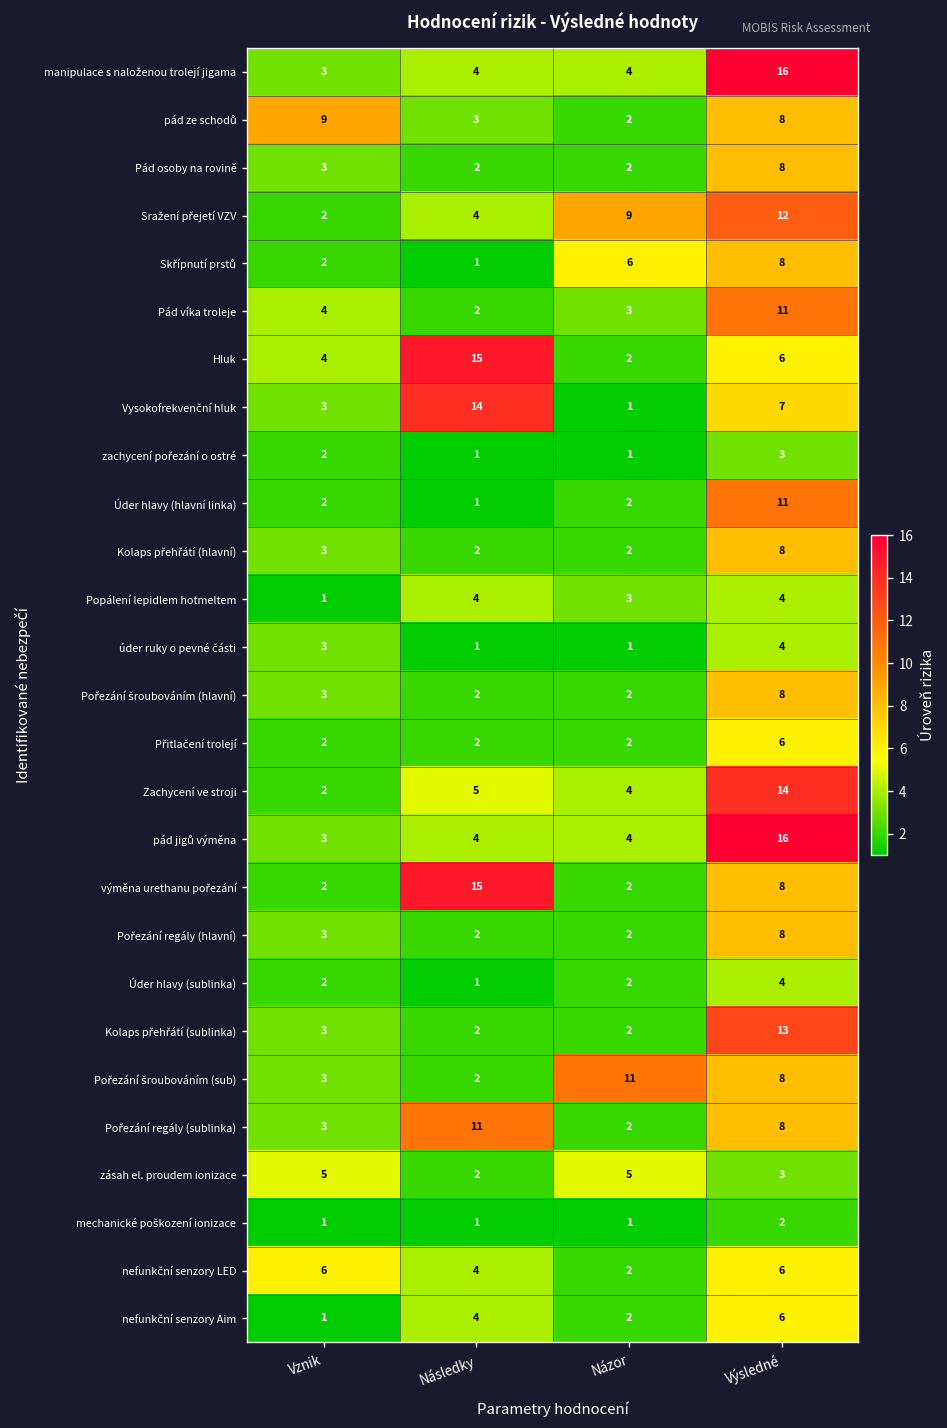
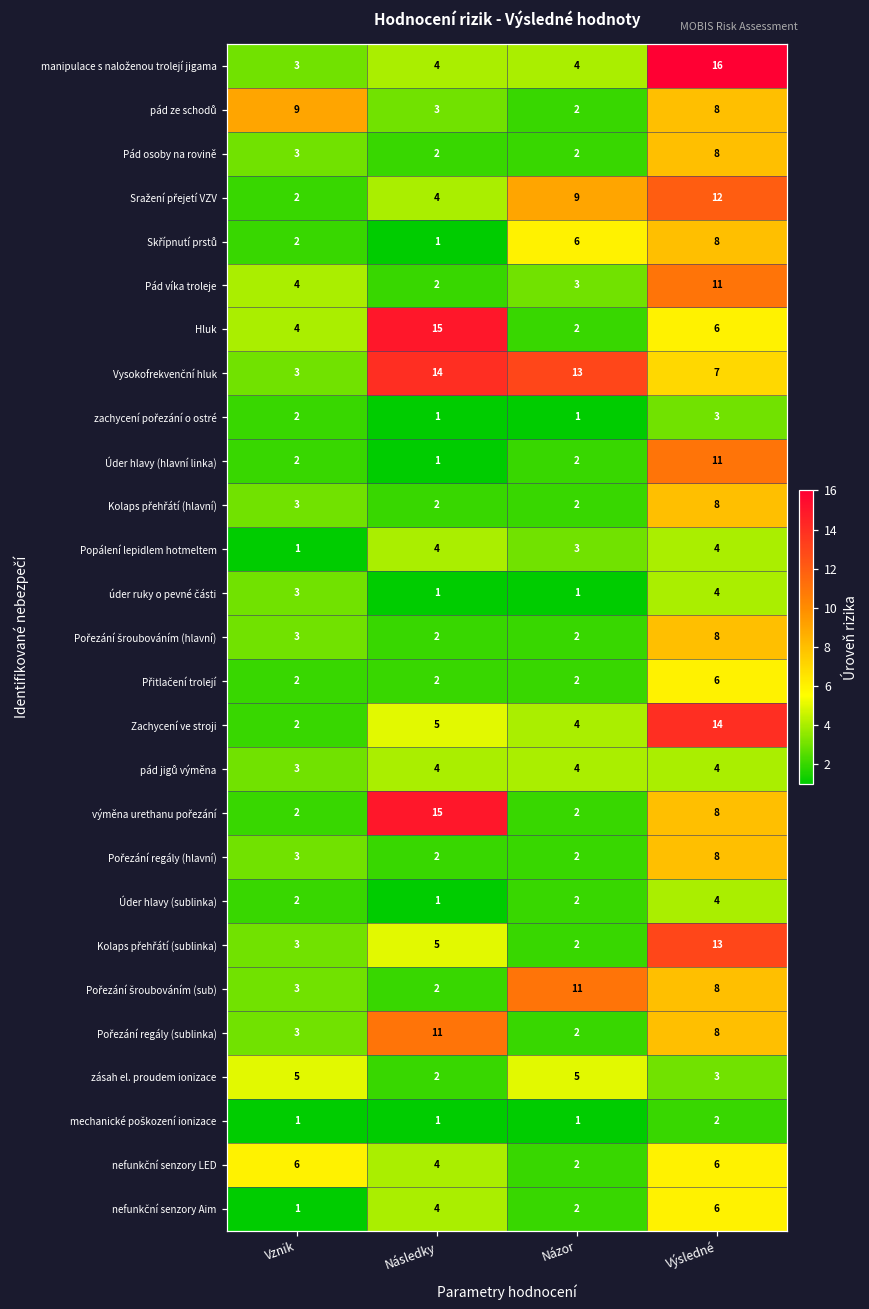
  {
    "manipulace s naloženou trolejí jigama": {
      "Vznik": 3,
      "Následky": 4,
      "Názor": 4,
      "Výsledné": 16
    },
    "pád ze schodů": {
      "Vznik": 9,
      "Následky": 3,
      "Názor": 2,
      "Výsledné": 8
    },
    "Pád osoby na rovině": {
      "Vznik": 3,
      "Následky": 2,
      "Názor": 2,
      "Výsledné": 8
    },
    "Sražení přejetí VZV": {
      "Vznik": 2,
      "Následky": 4,
      "Názor": 9,
      "Výsledné": 12
    },
    "Skřípnutí prstů": {
      "Vznik": 2,
      "Následky": 1,
      "Názor": 6,
      "Výsledné": 8
    },
    "Pád víka troleje": {
      "Vznik": 4,
      "Následky": 2,
      "Názor": 3,
      "Výsledné": 11
    },
    "Hluk": {
      "Vznik": 4,
      "Následky": 15,
      "Názor": 2,
      "Výsledné": 6
    },
    "Vysokofrekvenční hluk": {
      "Vznik": 3,
      "Následky": 14,
-     "Názor": 1,
+     "Názor": 13,
      "Výsledné": 7
    },
    "zachycení pořezání o ostré": {
      "Vznik": 2,
      "Následky": 1,
      "Názor": 1,
      "Výsledné": 3
    },
    "Úder hlavy (hlavní linka)": {
      "Vznik": 2,
      "Následky": 1,
      "Názor": 2,
      "Výsledné": 11
    },
    "Kolaps přehřátí (hlavní)": {
      "Vznik": 3,
      "Následky": 2,
      "Názor": 2,
      "Výsledné": 8
    },
    "Popálení lepidlem hotmeltem": {
      "Vznik": 1,
      "Následky": 4,
      "Názor": 3,
      "Výsledné": 4
    },
    "úder ruky o pevné části": {
      "Vznik": 3,
      "Následky": 1,
      "Názor": 1,
      "Výsledné": 4
    },
    "Pořezání šroubováním (hlavní)": {
      "Vznik": 3,
      "Následky": 2,
      "Názor": 2,
      "Výsledné": 8
    },
    "Přitlačení trolejí": {
      "Vznik": 2,
      "Následky": 2,
      "Názor": 2,
      "Výsledné": 6
    },
    "Zachycení ve stroji": {
      "Vznik": 2,
      "Následky": 5,
      "Názor": 4,
      "Výsledné": 14
    },
    "pád jigů výměna": {
      "Vznik": 3,
      "Následky": 4,
      "Názor": 4,
-     "Výsledné": 16
+     "Výsledné": 4
    },
    "výměna urethanu pořezání": {
      "Vznik": 2,
      "Následky": 15,
      "Názor": 2,
      "Výsledné": 8
    },
    "Pořezání regály (hlavní)": {
      "Vznik": 3,
      "Následky": 2,
      "Názor": 2,
      "Výsledné": 8
    },
    "Úder hlavy (sublinka)": {
      "Vznik": 2,
      "Následky": 1,
      "Názor": 2,
      "Výsledné": 4
    },
    "Kolaps přehřátí (sublinka)": {
      "Vznik": 3,
-     "Následky": 2,
+     "Následky": 5,
      "Názor": 2,
      "Výsledné": 13
    },
    "Pořezání šroubováním (sub)": {
      "Vznik": 3,
      "Následky": 2,
      "Názor": 11,
      "Výsledné": 8
    },
    "Pořezání regály (sublinka)": {
      "Vznik": 3,
      "Následky": 11,
      "Názor": 2,
      "Výsledné": 8
    },
    "zásah el. proudem ionizace": {
      "Vznik": 5,
      "Následky": 2,
      "Názor": 5,
      "Výsledné": 3
    },
    "mechanické poškození ionizace": {
      "Vznik": 1,
      "Následky": 1,
      "Názor": 1,
      "Výsledné": 2
    },
    "nefunkční senzory LED": {
      "Vznik": 6,
      "Následky": 4,
      "Názor": 2,
      "Výsledné": 6
    },
    "nefunkční senzory Aim": {
      "Vznik": 1,
      "Následky": 4,
      "Názor": 2,
      "Výsledné": 6
    }
  }
